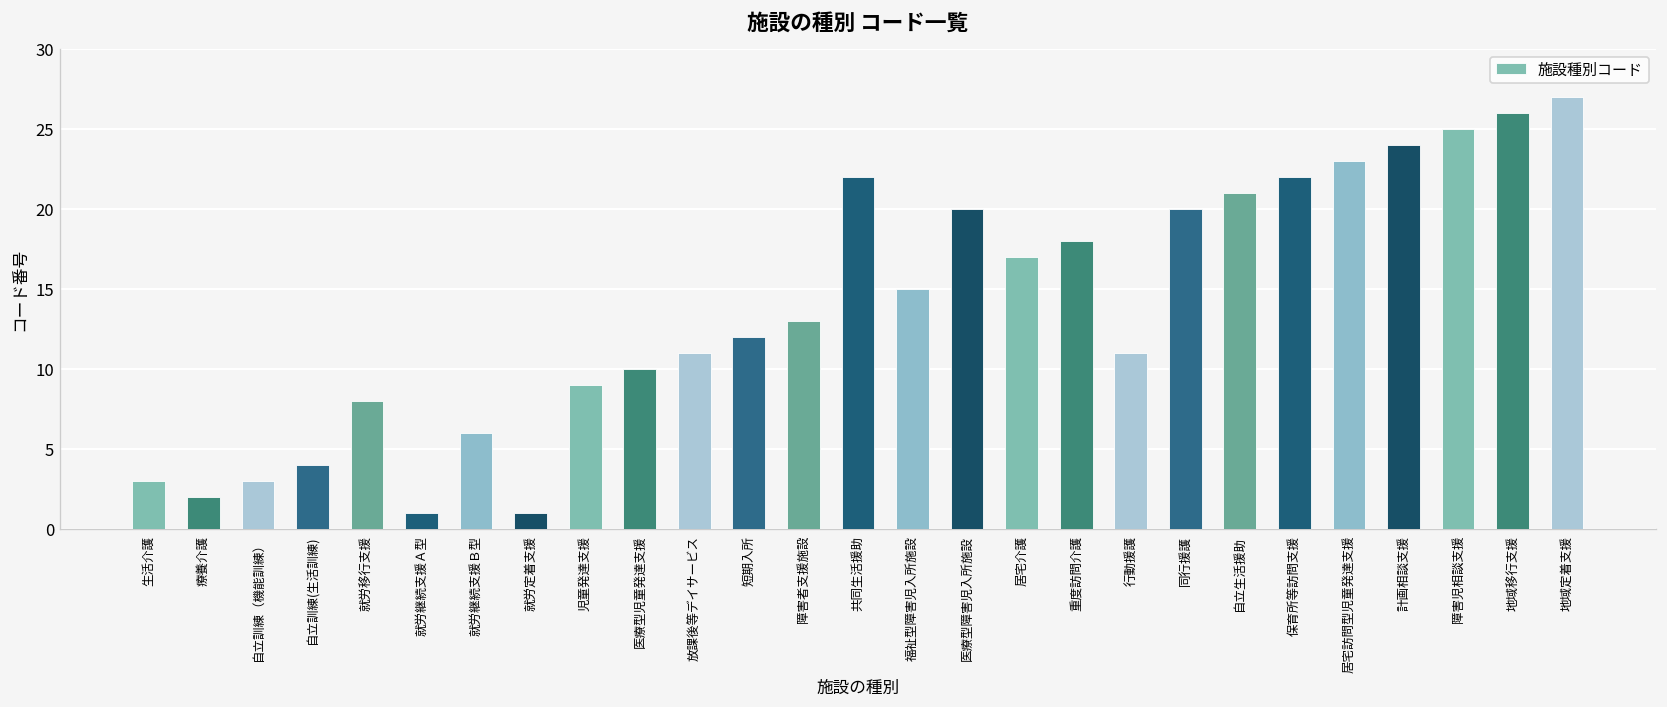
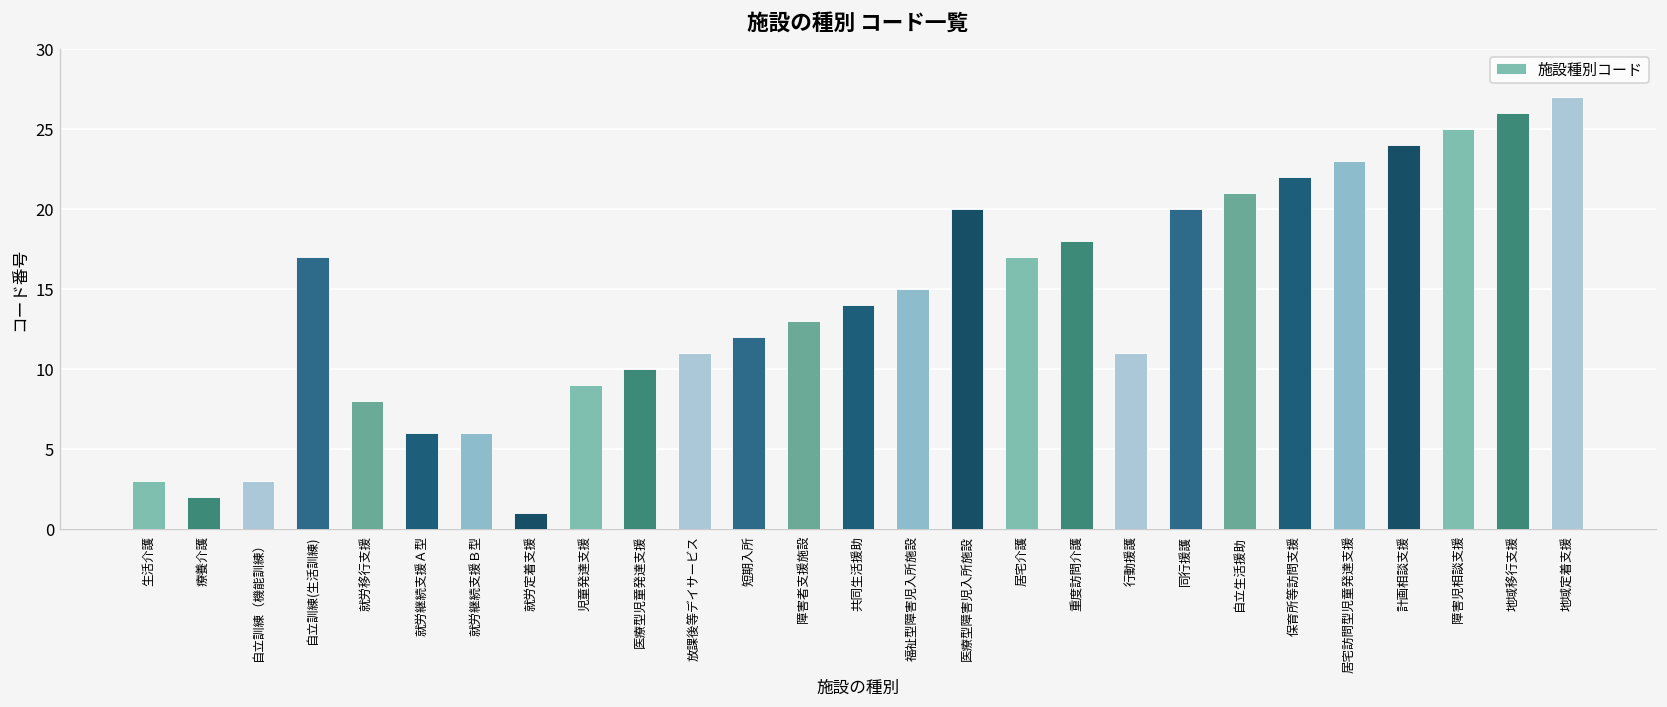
  {
    "生活介護": 3,
    "療養介護": 2,
    "自立訓練（機能訓練）": 3,
-   "自立訓練(生活訓練)": 4,
+   "自立訓練(生活訓練)": 17,
    "就労移行支援": 8,
-   "就労継続支援Ａ型": 1,
+   "就労継続支援Ａ型": 6,
    "就労継続支援Ｂ型": 6,
    "就労定着支援": 1,
    "児童発達支援": 9,
    "医療型児童発達支援": 10,
    "放課後等デイサービス": 11,
    "短期入所": 12,
    "障害者支援施設": 13,
-   "共同生活援助": 22,
+   "共同生活援助": 14,
    "福祉型障害児入所施設": 15,
    "医療型障害児入所施設": 20,
    "居宅介護": 17,
    "重度訪問介護": 18,
    "行動援護": 11,
    "同行援護": 20,
    "自立生活援助": 21,
    "保育所等訪問支援": 22,
    "居宅訪問型児童発達支援": 23,
    "計画相談支援": 24,
    "障害児相談支援": 25,
    "地域移行支援": 26,
    "地域定着支援": 27
  }
